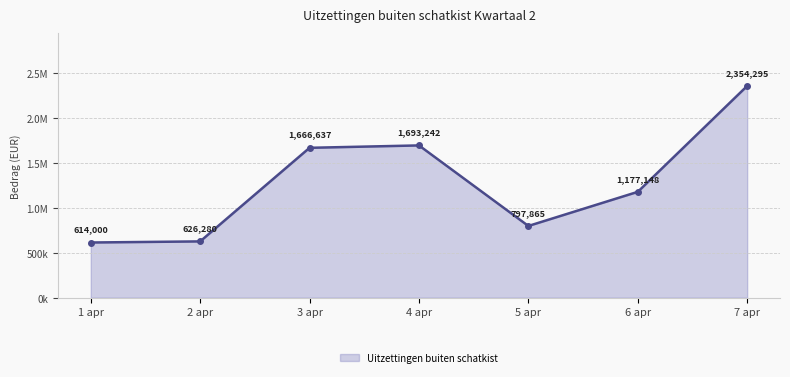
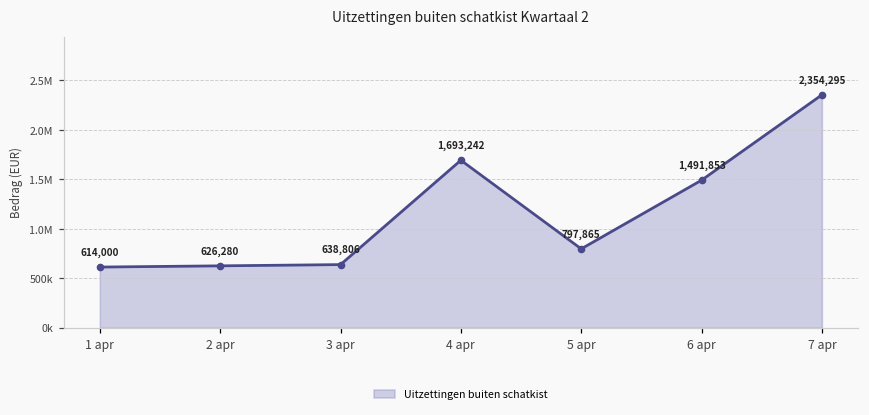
  {
    "1 apr": "614,000",
    "2 apr": "626,280",
-   "3 apr": "1,666,637",
+   "3 apr": "638,806",
    "4 apr": "1,693,242",
    "5 apr": "797,865",
-   "6 apr": "1,177,148",
+   "6 apr": "1,491,853",
    "7 apr": "2,354,295"
  }
